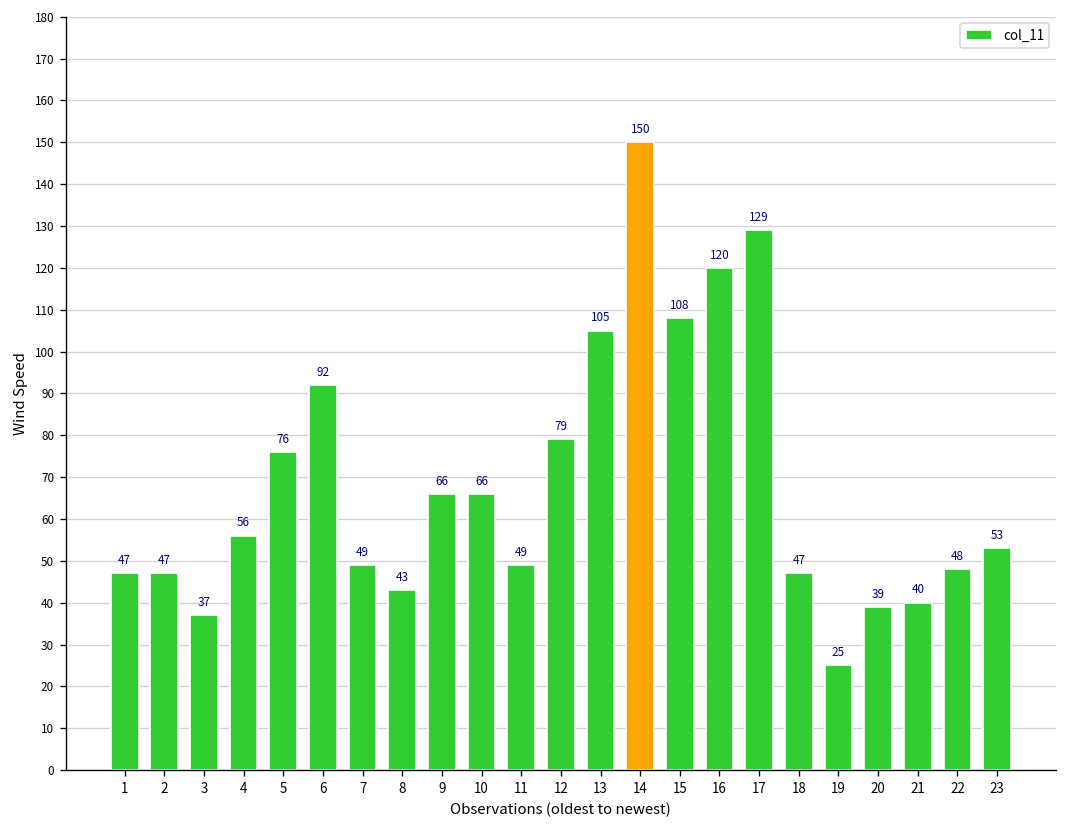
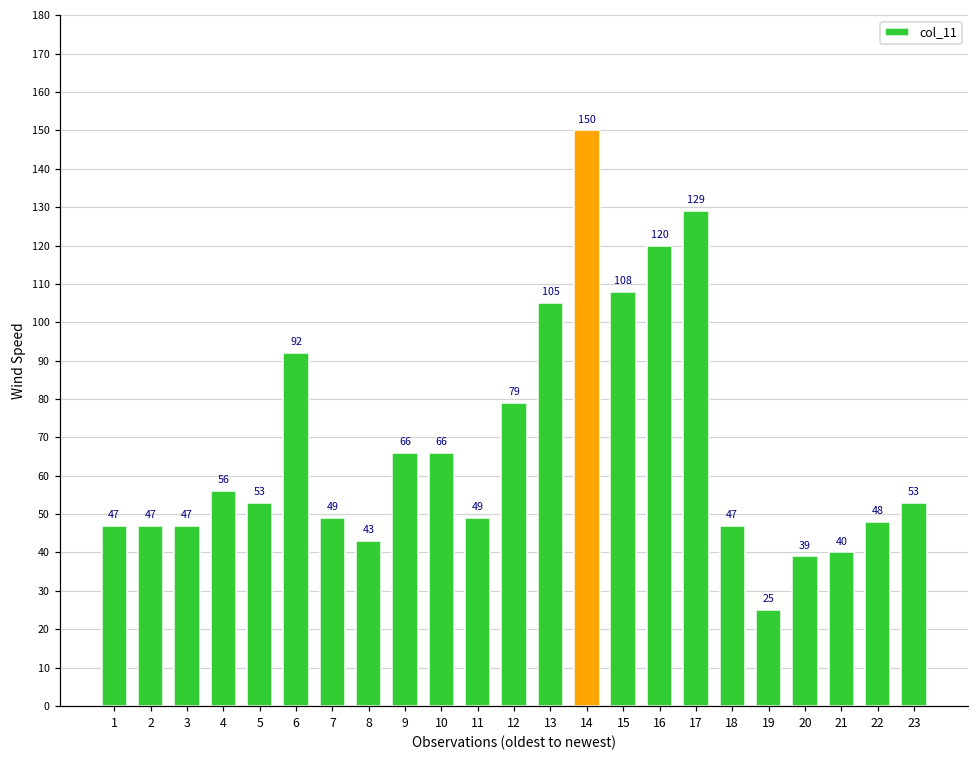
  {
    "1": 47,
    "2": 47,
-   "3": 37,
+   "3": 47,
    "4": 56,
-   "5": 76,
+   "5": 53,
    "6": 92,
    "7": 49,
    "8": 43,
    "9": 66,
    "10": 66,
    "11": 49,
    "12": 79,
    "13": 105,
    "14": 150,
    "15": 108,
    "16": 120,
    "17": 129,
    "18": 47,
    "19": 25,
    "20": 39,
    "21": 40,
    "22": 48,
    "23": 53
  }
